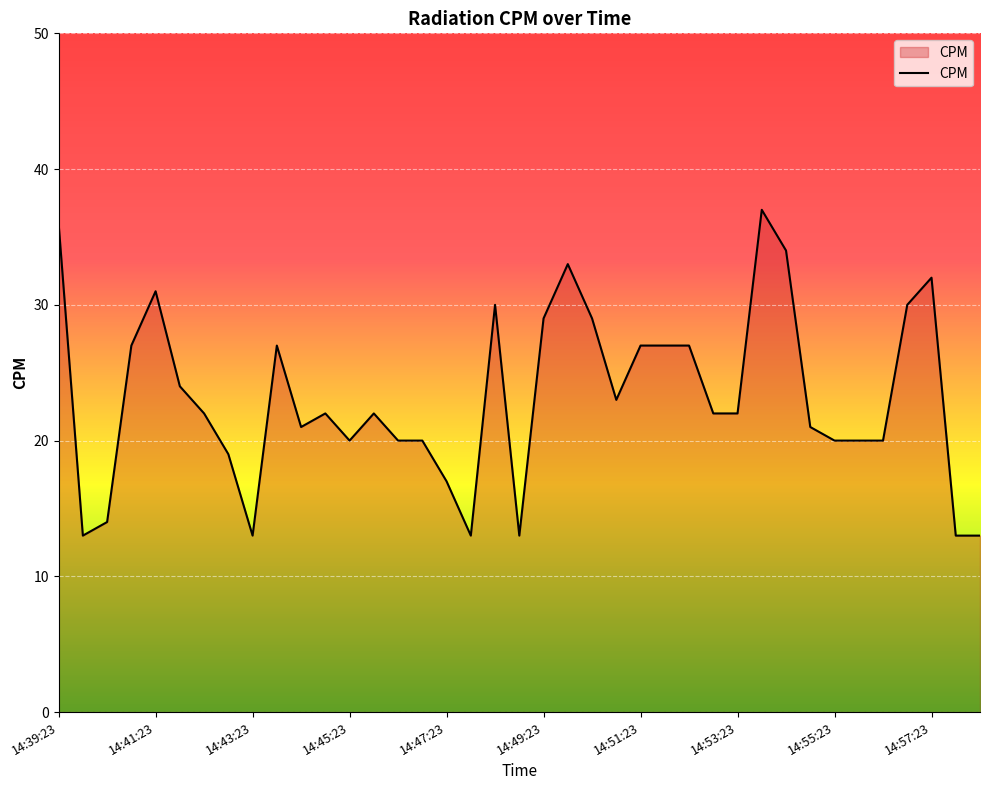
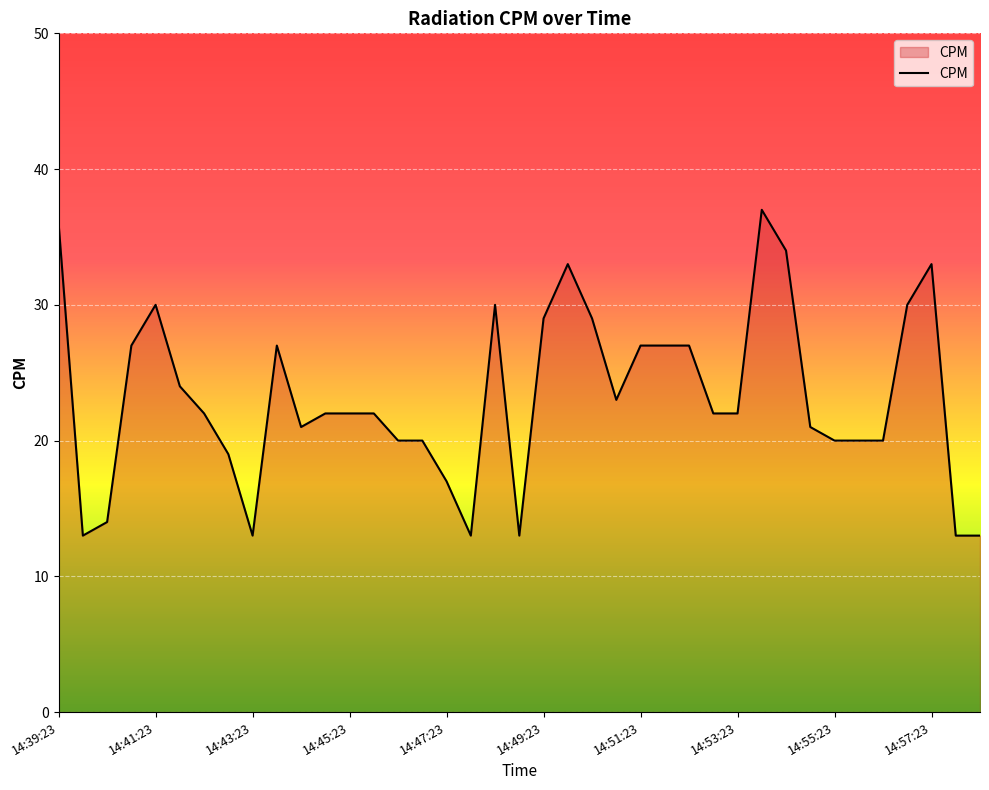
  {
    "14:39:23": 36,
-   "14:41:23": 31,
+   "14:41:23": 30,
    "14:43:23": 13,
-   "14:45:23": 20,
+   "14:45:23": 22,
    "14:47:23": 17,
    "14:49:23": 29,
    "14:51:23": 27,
    "14:53:23": 22,
    "14:55:23": 20,
-   "14:57:23": 32
+   "14:57:23": 33
  }
